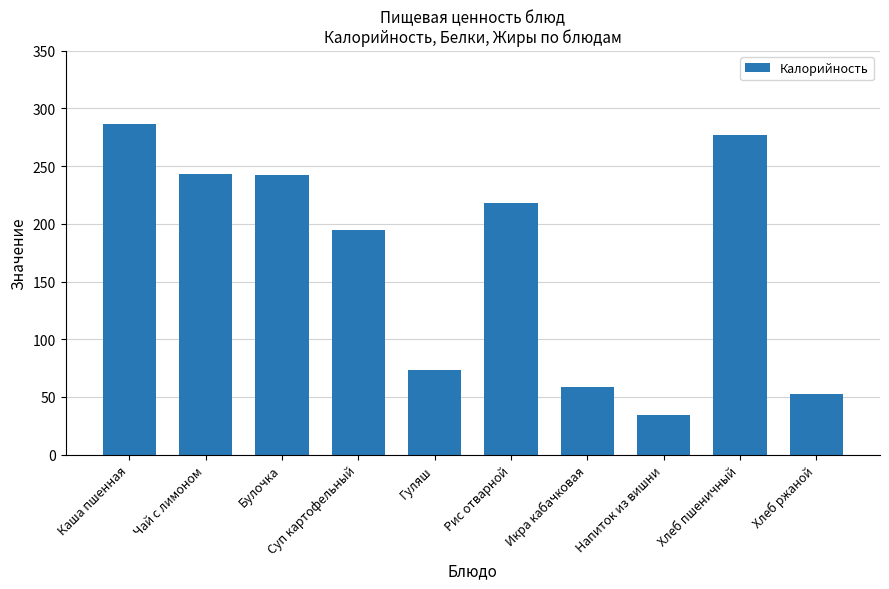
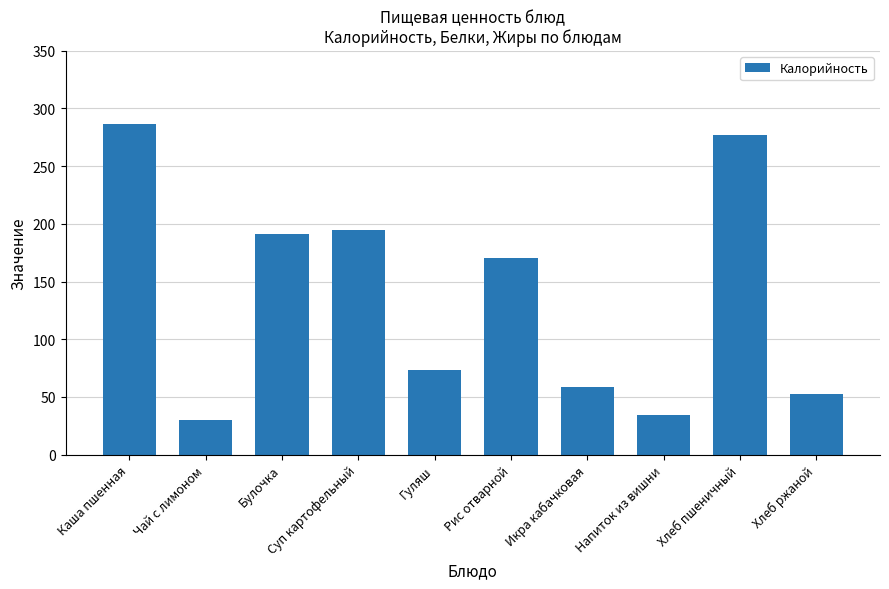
  {
    "Каша пшенная": 287,
-   "Чай с лимоном": 244,
-   "Булочка": 242,
+   "Чай с лимоном": 30,
+   "Булочка": 191,
    "Суп картофельный": 195,
    "Гуляш": 73,
-   "Рис отварной": 218,
+   "Рис отварной": 170,
    "Икра кабачковая": 58,
    "Напиток из вишни": 34,
    "Хлеб пшеничный": 277,
    "Хлеб ржаной": 52
  }
